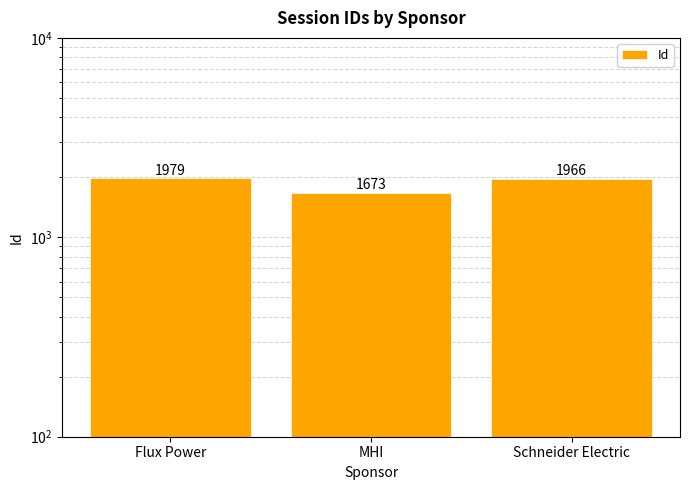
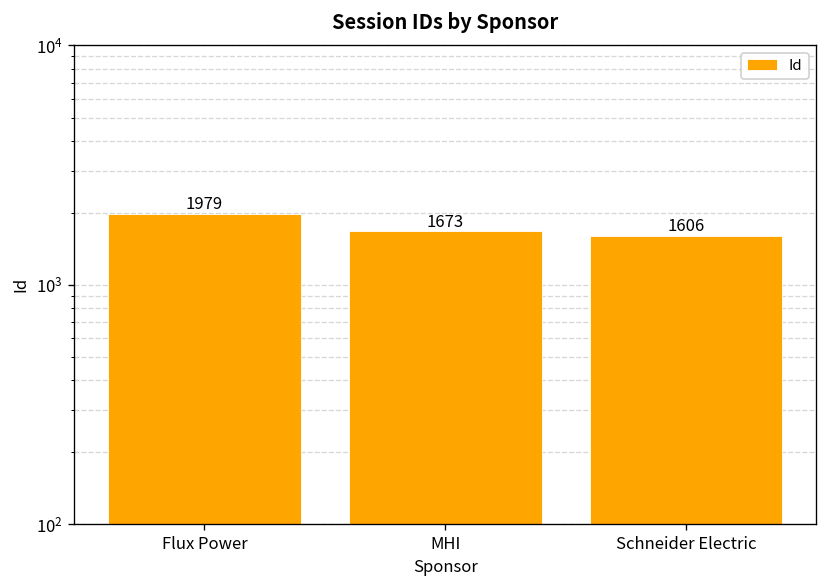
  {
    "Flux Power": 1979,
    "MHI": 1673,
-   "Schneider Electric": 1966
+   "Schneider Electric": 1606
  }
